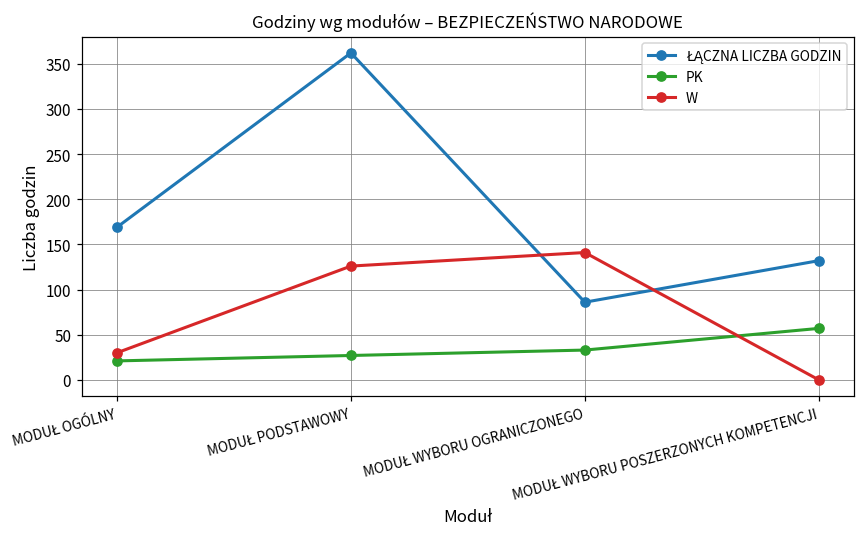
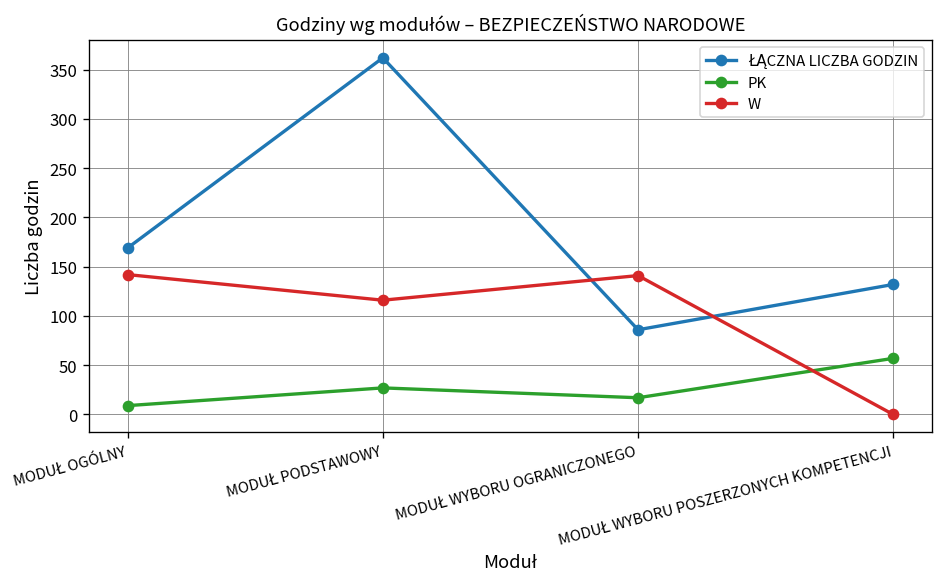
  {
    "ŁĄCZNA LICZBA GODZIN": {
      "MODUŁ OGÓLNY": 170,
      "MODUŁ PODSTAWOWY": 360,
      "MODUŁ WYBORU OGRANICZONEGO": 90,
      "MODUŁ WYBORU POSZERZONYCH KOMPETENCJI": 130
    },
    "PK": {
-     "MODUŁ OGÓLNY": 20,
+     "MODUŁ OGÓLNY": 10,
      "MODUŁ PODSTAWOWY": 30,
-     "MODUŁ WYBORU OGRANICZONEGO": 30,
+     "MODUŁ WYBORU OGRANICZONEGO": 20,
      "MODUŁ WYBORU POSZERZONYCH KOMPETENCJI": 60
    },
    "W": {
-     "MODUŁ OGÓLNY": 30,
-     "MODUŁ PODSTAWOWY": 130,
+     "MODUŁ OGÓLNY": 140,
+     "MODUŁ PODSTAWOWY": 120,
      "MODUŁ WYBORU OGRANICZONEGO": 140,
      "MODUŁ WYBORU POSZERZONYCH KOMPETENCJI": 0
    }
  }
